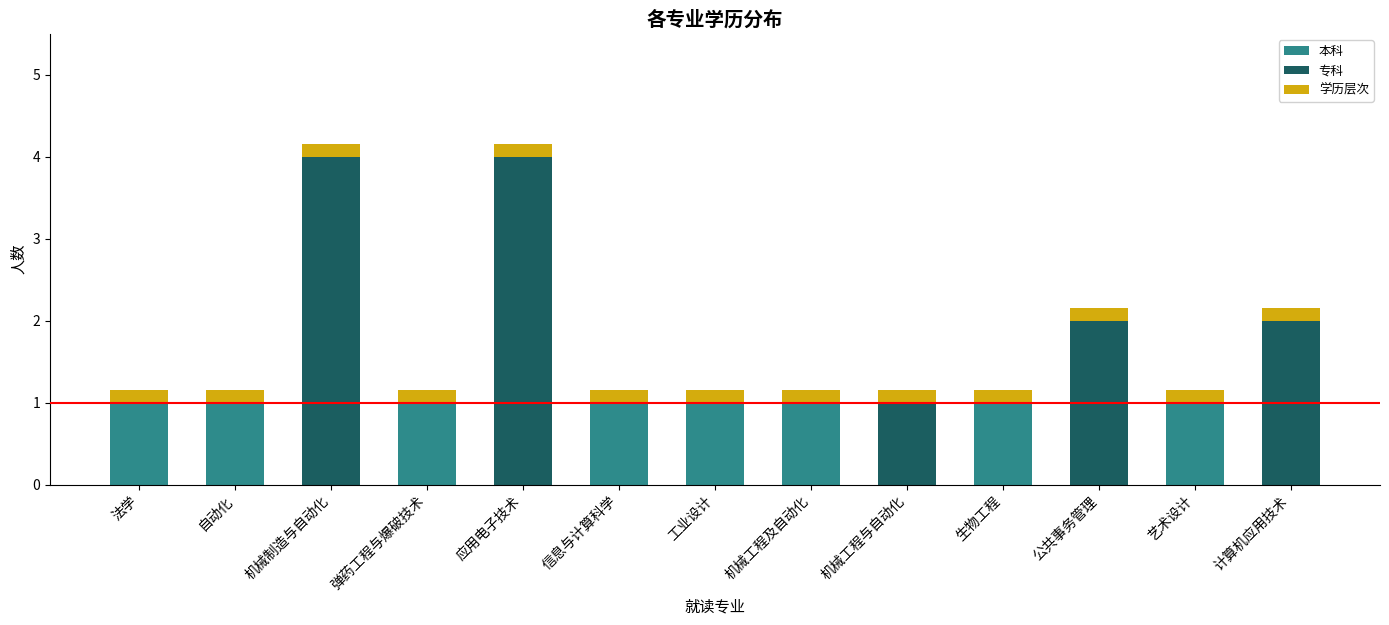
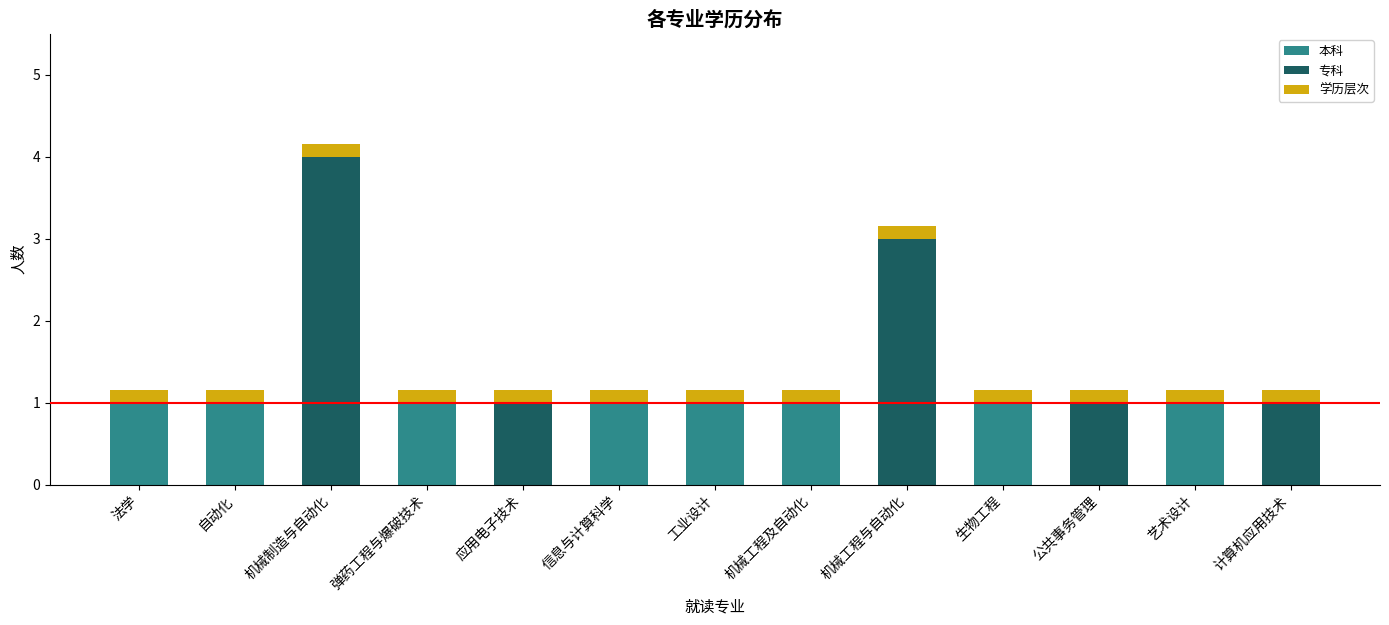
  {
    "本科": {
      "法学": 1,
      "自动化": 1,
      "机械制造与自动化": 0,
      "弹药工程与爆破技术": 1,
      "应用电子技术": 0,
      "信息与计算科学": 1,
      "工业设计": 1,
      "机械工程及自动化": 1,
      "机械工程与自动化": 0,
      "生物工程": 1,
      "公共事务管理": 0,
      "艺术设计": 1,
      "计算机应用技术": 0
    },
    "专科": {
-     "应用电子技术": 4,
-     "机械工程与自动化": 1,
-     "公共事务管理": 2,
-     "计算机应用技术": 2
+     "应用电子技术": 1,
+     "机械工程与自动化": 3,
+     "公共事务管理": 1,
+     "计算机应用技术": 1
    },
    "学历层次": {
      "法学": 0.1,
      "自动化": 0.1,
      "机械制造与自动化": 0.1,
      "弹药工程与爆破技术": 0.1,
      "应用电子技术": 0.1,
      "信息与计算科学": 0.1,
      "工业设计": 0.1,
      "机械工程及自动化": 0.1,
      "机械工程与自动化": 0.1,
      "生物工程": 0.1,
      "公共事务管理": 0.1,
      "艺术设计": 0.1,
      "计算机应用技术": 0.1
    }
  }
